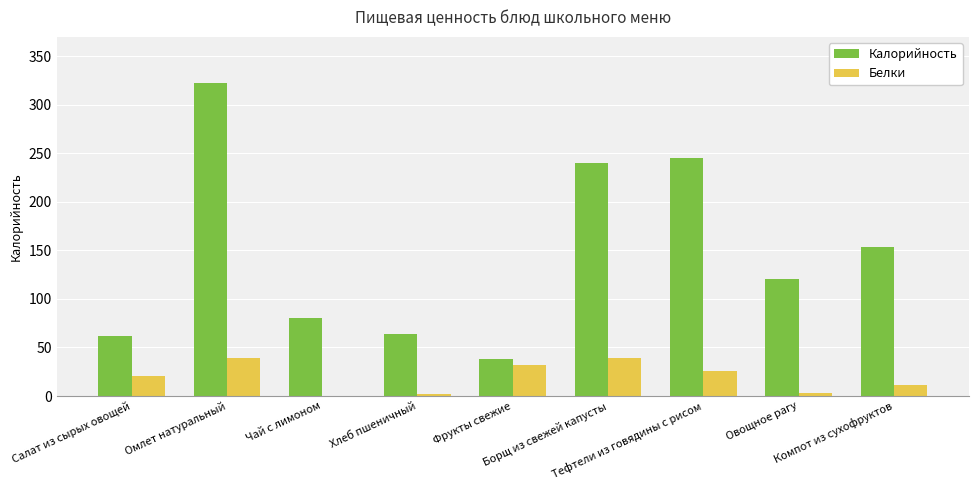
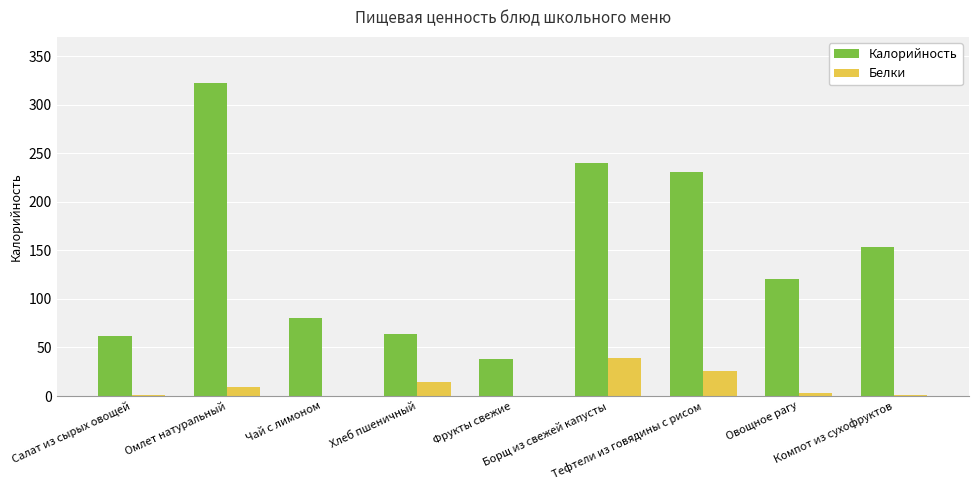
  {
    "Калорийность": {
      "Салат из сырых овощей": 60,
      "Омлет натуральный": 320,
      "Чай с лимоном": 80,
      "Хлеб пшеничный": 60,
      "Фрукты свежие": 40,
      "Борщ из свежей капусты": 240,
-     "Тефтели из говядины с рисом": 250,
+     "Тефтели из говядины с рисом": 230,
      "Овощное рагу": 120,
      "Компот из сухофруктов": 150
    },
    "Белки": {
-     "Салат из сырых овощей": 20,
-     "Омлет натуральный": 40,
-     "Хлеб пшеничный": 0,
-     "Фрукты свежие": 30,
+     "Салат из сырых овощей": 0,
+     "Омлет натуральный": 10,
+     "Хлеб пшеничный": 10,
+     "Фрукты свежие": 0,
      "Борщ из свежей капусты": 40,
      "Тефтели из говядины с рисом": 30,
      "Овощное рагу": 0,
-     "Компот из сухофруктов": 10
+     "Компот из сухофруктов": 0
    }
  }
